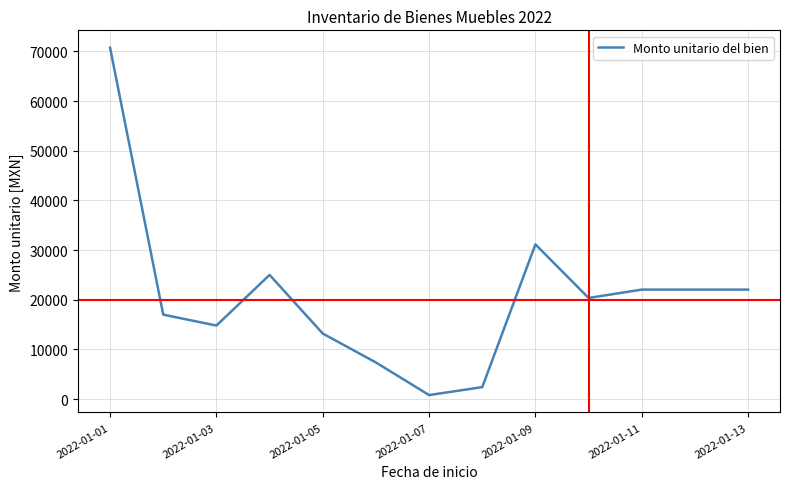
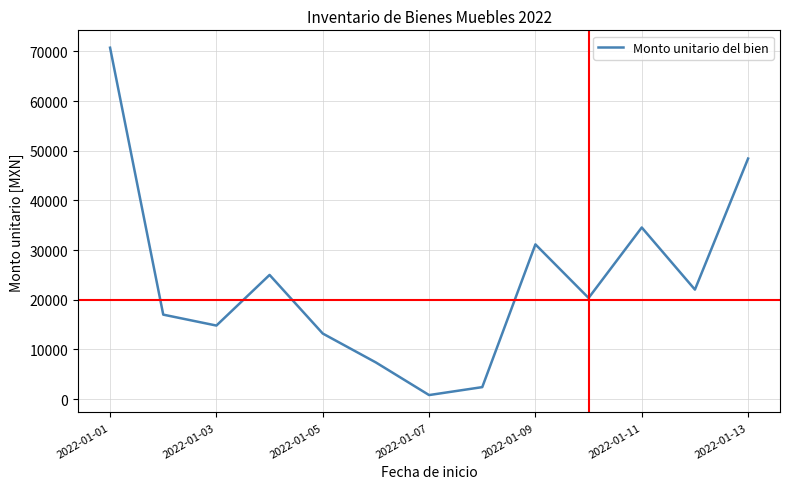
  {
    "2022-01-01": 71000,
    "2022-01-03": 15000,
    "2022-01-05": 13000,
    "2022-01-07": 1000,
    "2022-01-09": 31000,
-   "2022-01-11": 22000,
-   "2022-01-13": 22000
+   "2022-01-11": 35000,
+   "2022-01-13": 48000
  }
